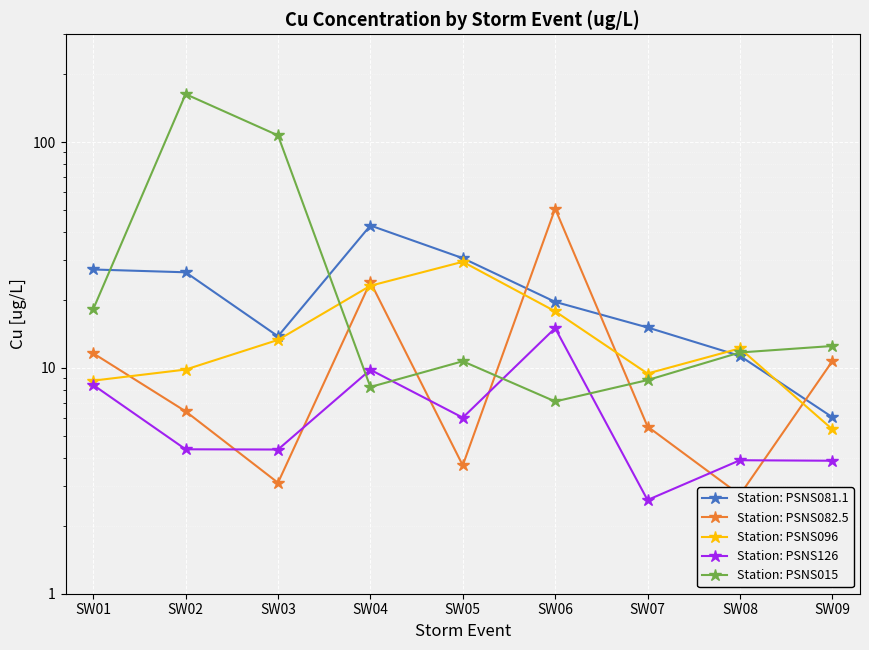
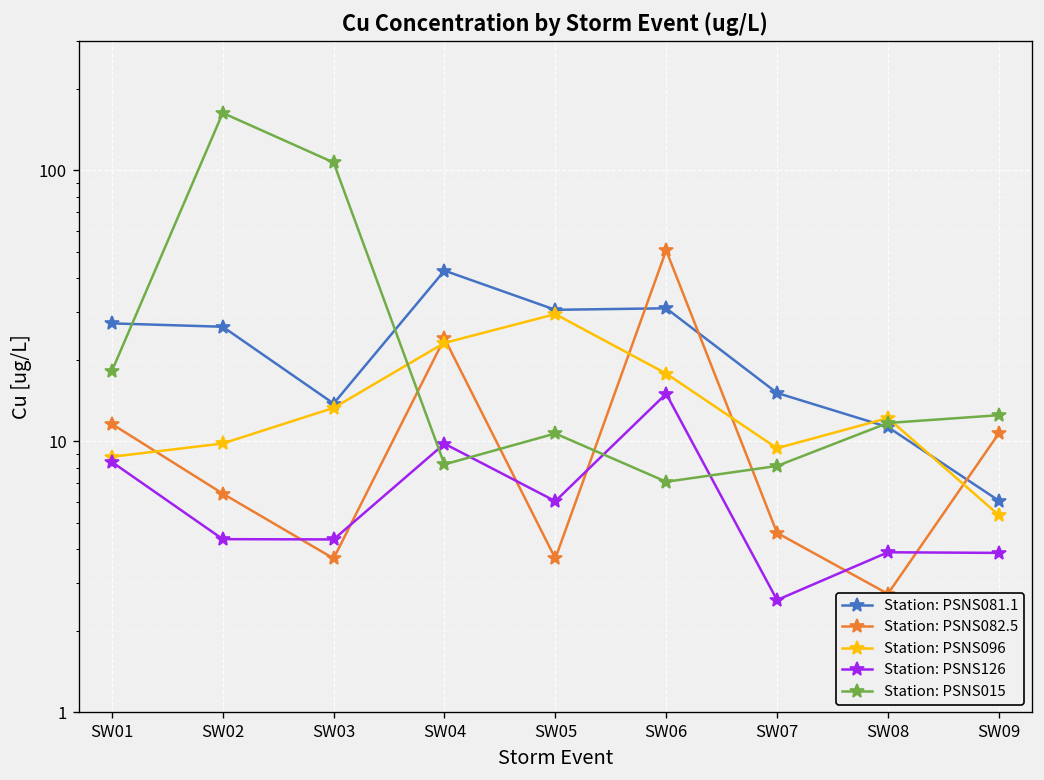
  {
    "Station: PSNS081.1": {
      "SW01": 27,
      "SW02": 27,
      "SW03": 14,
      "SW04": 43,
      "SW05": 31,
-     "SW06": 20,
+     "SW06": 31,
      "SW07": 15,
      "SW08": 11,
      "SW09": 6
    },
    "Station: PSNS082.5": {
      "SW01": 12,
      "SW02": 6.4,
-     "SW03": 3.1,
+     "SW03": 3.7,
      "SW04": 24,
      "SW05": 3.7,
      "SW06": 51,
-     "SW07": 5.5,
+     "SW07": 4.6,
      "SW09": 11
    },
    "Station: PSNS096": {
      "SW01": 8.8,
      "SW02": 10,
      "SW03": 13,
      "SW04": 23,
      "SW05": 30,
      "SW06": 18,
      "SW07": 9.4,
      "SW08": 12,
      "SW09": 5.4
    },
    "Station: PSNS126": {
      "SW01": 8.4,
      "SW02": 4.4,
      "SW03": 4.4,
      "SW04": 10,
      "SW05": 6.0,
      "SW06": 15,
      "SW07": 2.6,
      "SW08": 3.9,
      "SW09": 3.9
    },
    "Station: PSNS015": {
      "SW01": 18,
      "SW02": 160,
      "SW03": 110,
      "SW04": 8.2,
      "SW05": 11,
      "SW06": 7.1,
-     "SW07": 8.8,
+     "SW07": 8.1,
      "SW08": 12,
      "SW09": 13
    }
  }
